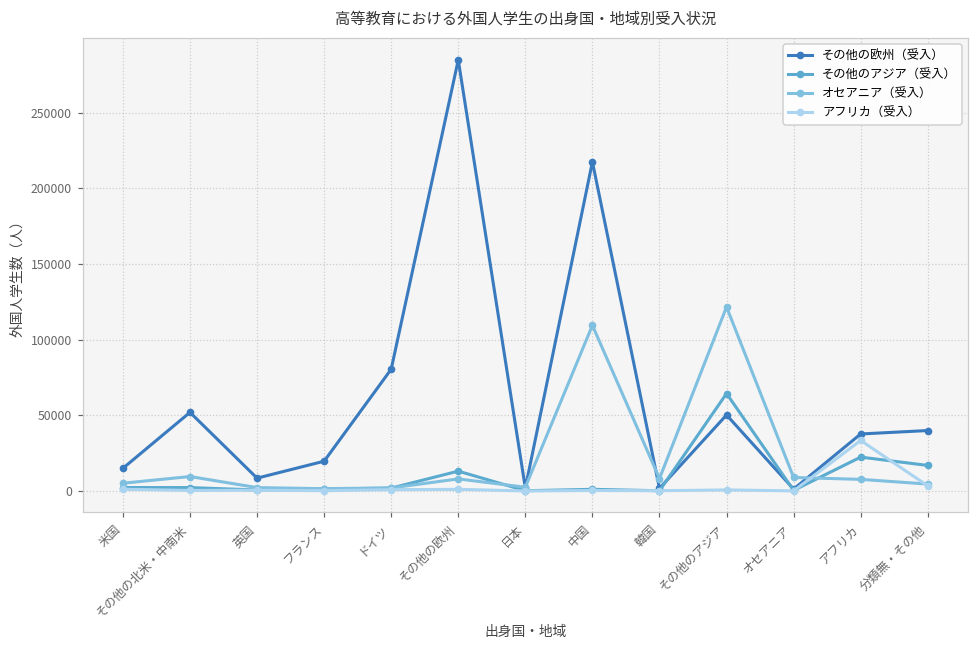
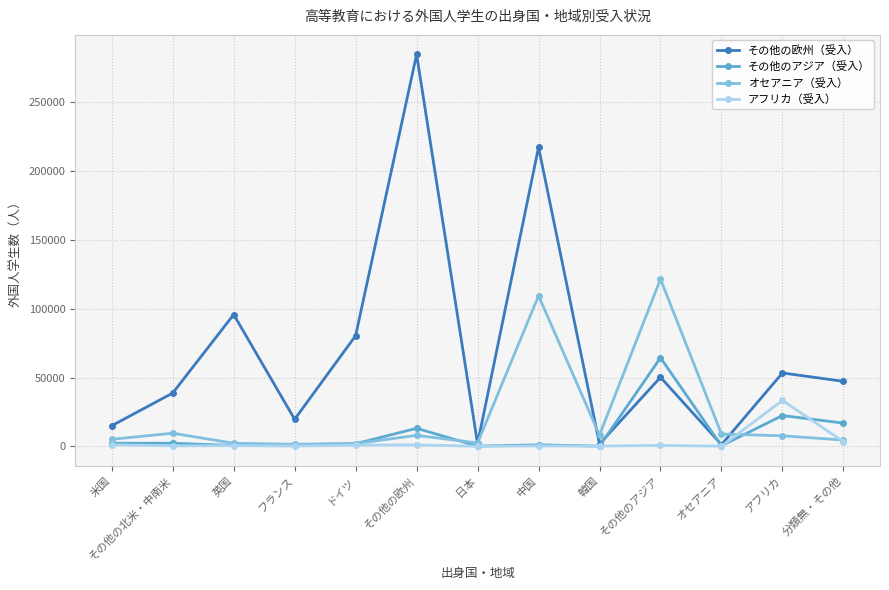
  {
    "その他の欧州（受入）": {
      "米国": 15000,
-     "その他の北米・中南米": 52000,
-     "英国": 8000,
+     "その他の北米・中南米": 39000,
+     "英国": 96000,
      "フランス": 20000,
      "ドイツ": 80000,
      "その他の欧州": 285000,
      "中国": 217000,
      "その他のアジア": 50000,
-     "アフリカ": 38000,
-     "分類無・その他": 40000
+     "アフリカ": 53000,
+     "分類無・その他": 47000
    }
  }
